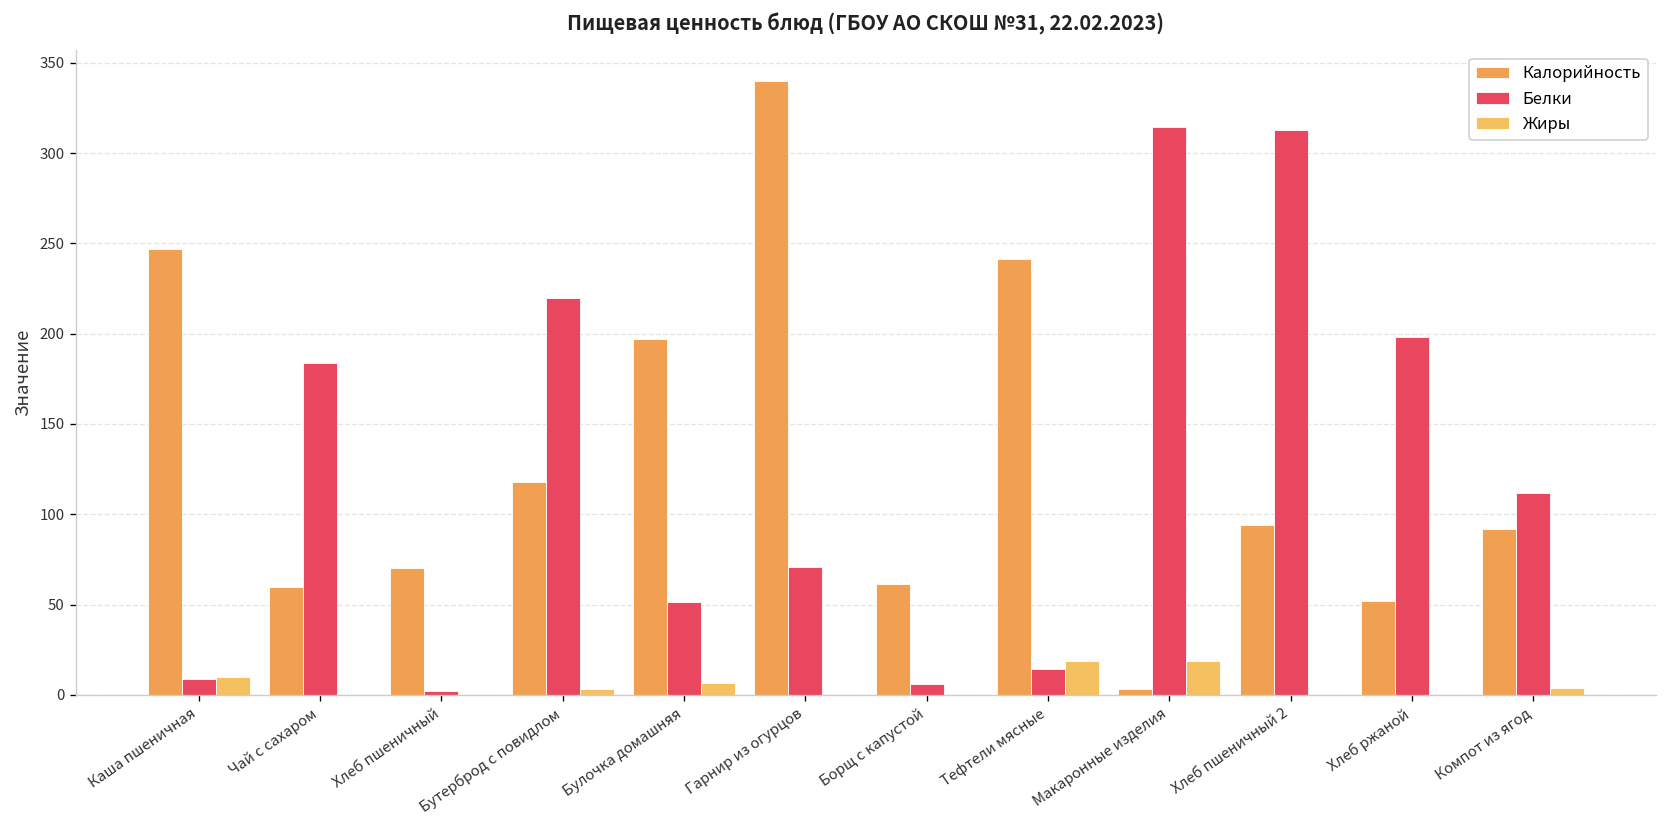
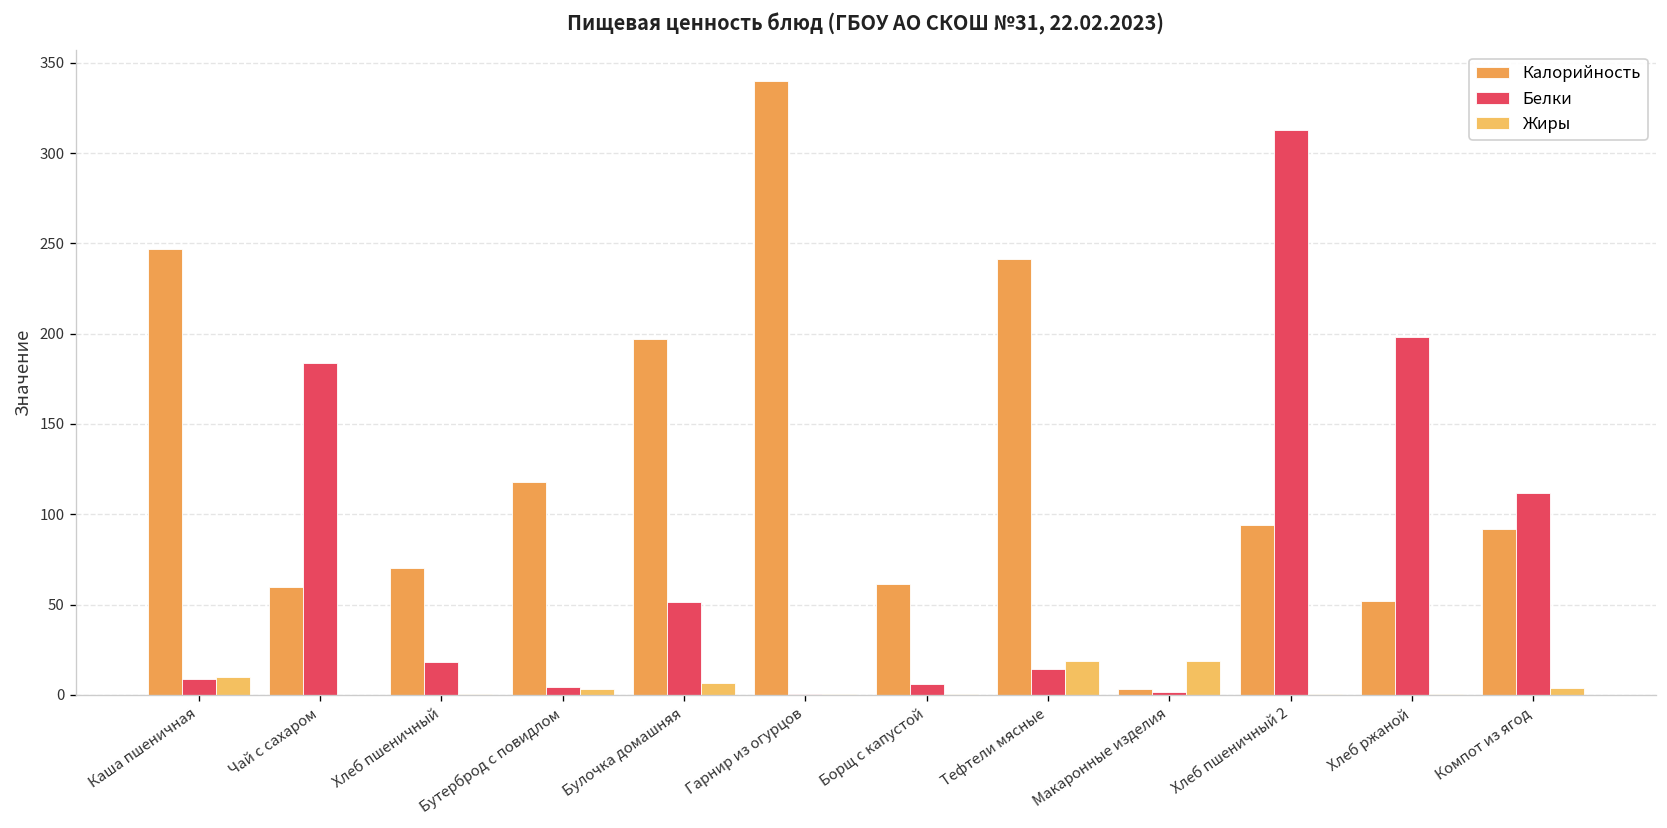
  {
    "Белки": {
      "Каша пшеничная": 9,
      "Чай с сахаром": 184,
-     "Хлеб пшеничный": 2,
-     "Бутерброд с повидлом": 220,
+     "Хлеб пшеничный": 18,
+     "Бутерброд с повидлом": 4,
      "Булочка домашняя": 51,
-     "Гарнир из огурцов": 71,
+     "Гарнир из огурцов": 0,
      "Борщ с капустой": 6,
      "Тефтели мясные": 14,
-     "Макаронные изделия": 314,
+     "Макаронные изделия": 2,
      "Хлеб пшеничный 2": 313,
      "Хлеб ржаной": 198,
      "Компот из ягод": 112
    }
  }
